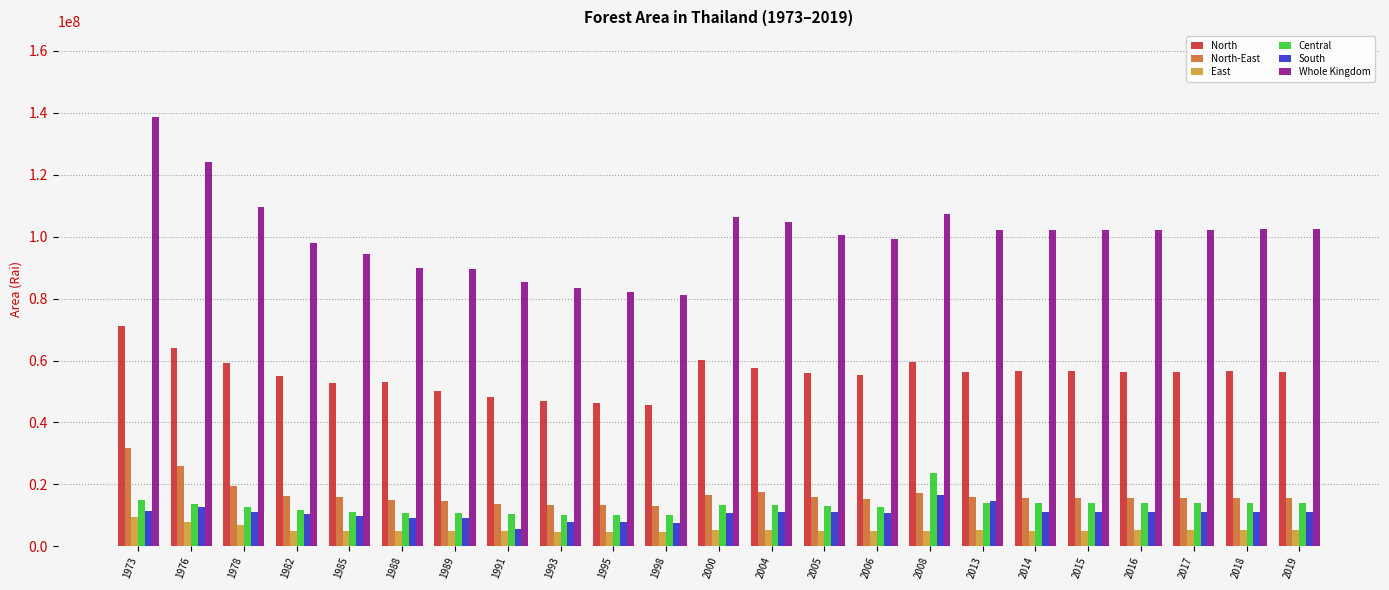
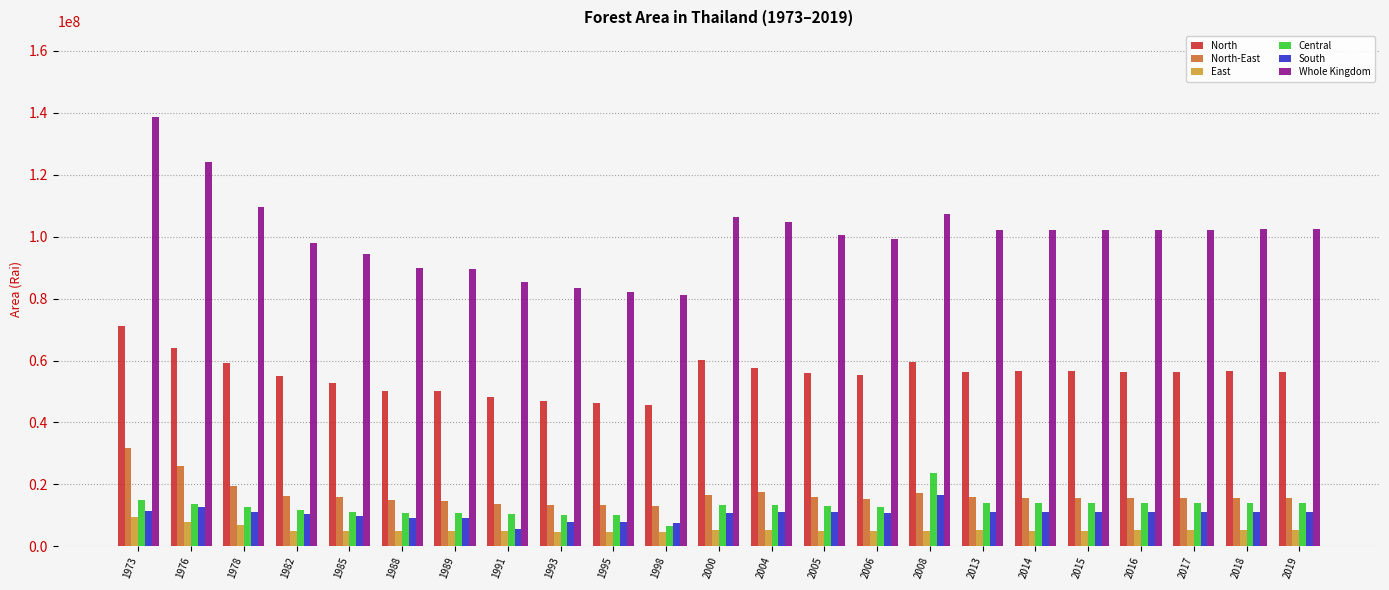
  {
    "North": {
      "1973": 71000000,
      "1976": 64000000,
      "1978": 59000000,
      "1982": 55000000,
      "1985": 53000000,
-     "1988": 53000000,
+     "1988": 50000000,
      "1989": 50000000,
      "1991": 48000000,
      "1993": 47000000,
      "1995": 46000000,
      "1998": 46000000,
      "2000": 60000000,
      "2004": 58000000,
      "2005": 56000000,
      "2006": 55000000,
      "2008": 59000000,
      "2013": 56000000,
      "2014": 57000000,
      "2015": 56000000,
      "2016": 56000000,
      "2017": 56000000,
      "2018": 56000000,
      "2019": 56000000
    },
    "Central": {
      "1973": 15000000,
      "1976": 14000000,
      "1978": 13000000,
      "1982": 12000000,
      "1985": 11000000,
      "1988": 11000000,
      "1989": 11000000,
      "1991": 10000000,
      "1993": 10000000,
      "1995": 10000000,
-     "1998": 10000000,
+     "1998": 7000000,
      "2000": 13000000,
      "2004": 13000000,
      "2005": 13000000,
      "2006": 13000000,
      "2008": 24000000,
      "2013": 14000000,
      "2014": 14000000,
      "2015": 14000000,
      "2016": 14000000,
      "2017": 14000000,
      "2018": 14000000,
      "2019": 14000000
    },
    "South": {
      "1973": 12000000,
      "1976": 13000000,
      "1978": 11000000,
      "1982": 10000000,
      "1985": 10000000,
      "1988": 9000000,
      "1989": 9000000,
      "1991": 6000000,
      "1993": 8000000,
      "1995": 8000000,
      "1998": 8000000,
      "2000": 11000000,
      "2004": 11000000,
      "2005": 11000000,
      "2006": 11000000,
      "2008": 16000000,
-     "2013": 15000000,
+     "2013": 11000000,
      "2014": 11000000,
      "2015": 11000000,
      "2016": 11000000,
      "2017": 11000000,
      "2018": 11000000,
      "2019": 11000000
    },
    "Whole Kingdom": {
      "1973": 139000000,
      "1976": 124000000,
      "1978": 110000000,
      "1982": 98000000,
      "1985": 94000000,
      "1988": 90000000,
      "1989": 90000000,
      "1991": 85000000,
      "1993": 83000000,
      "1995": 82000000,
      "1998": 81000000,
      "2000": 106000000,
      "2004": 105000000,
      "2005": 101000000,
      "2006": 99000000,
      "2008": 107000000,
      "2013": 102000000,
      "2014": 102000000,
      "2015": 102000000,
      "2016": 102000000,
      "2017": 102000000,
      "2018": 102000000,
      "2019": 102000000
    }
  }
